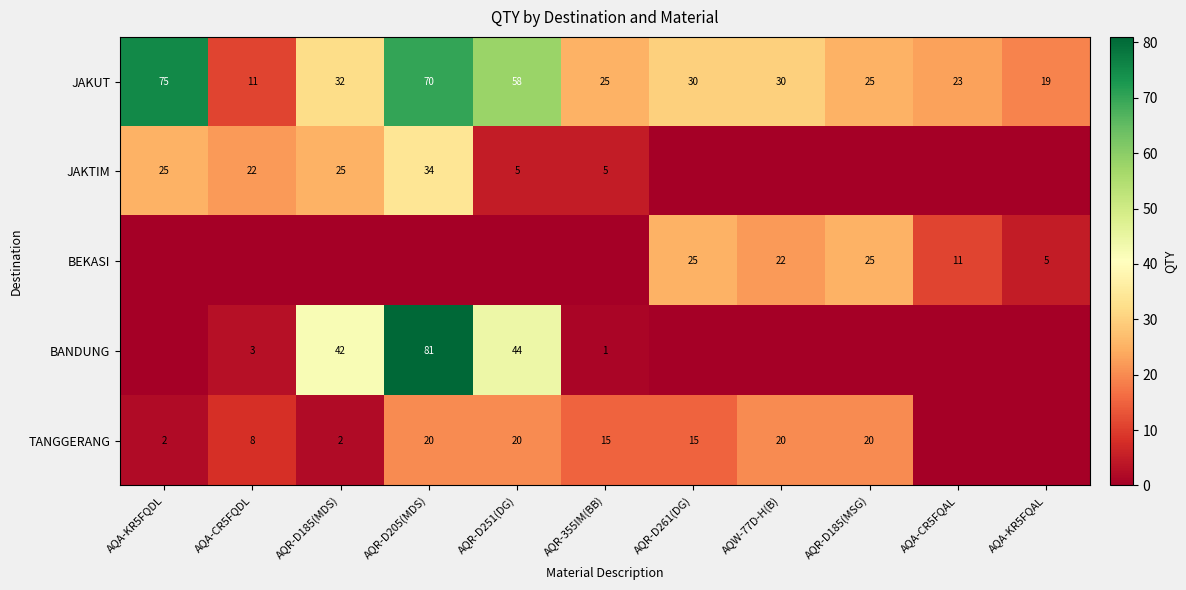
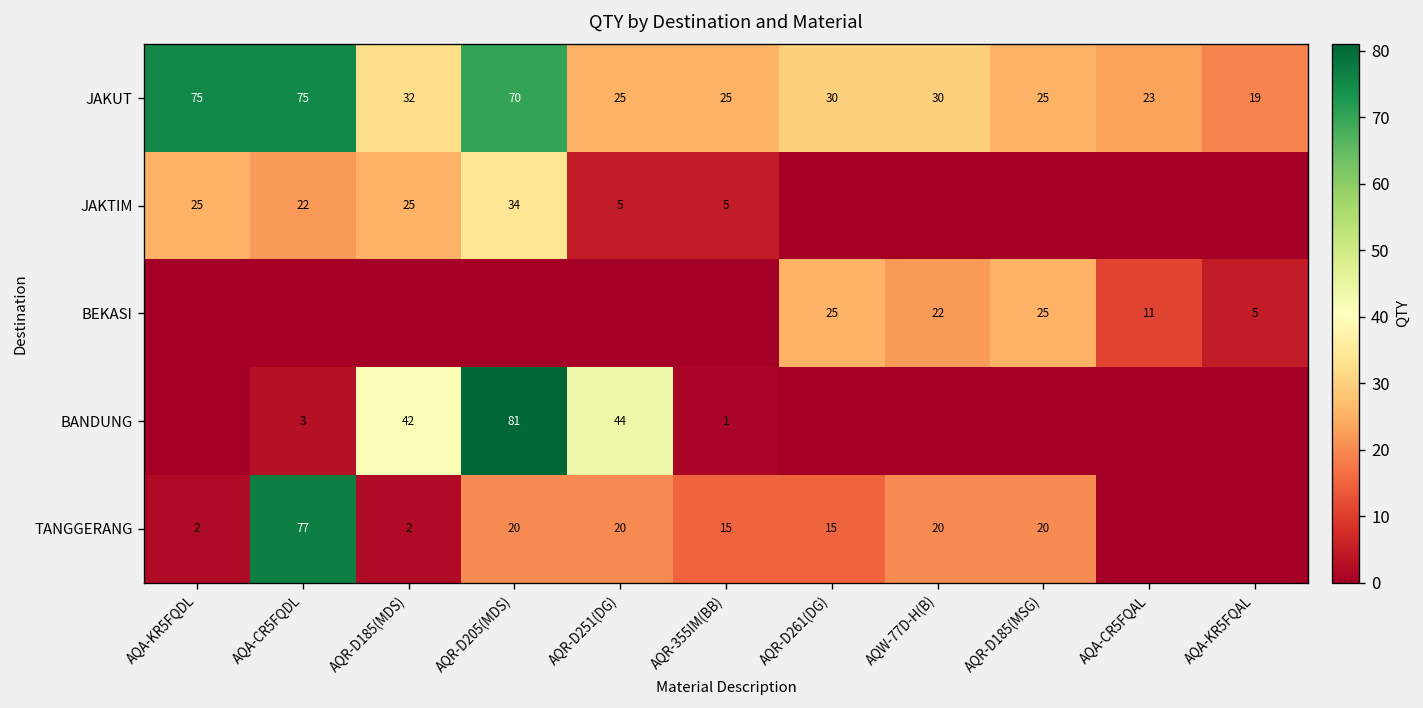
  {
    "JAKUT": {
      "AQA-KR5FQDL": 75,
-     "AQA-CR5FQDL": 11,
+     "AQA-CR5FQDL": 75,
      "AQR-D185(MDS)": 32,
      "AQR-D205(MDS)": 70,
-     "AQR-D251(DG)": 58,
+     "AQR-D251(DG)": 25,
      "AQR-355IM(BB)": 25,
      "AQR-D261(DG)": 30,
      "AQW-77D-H(B)": 30,
      "AQR-D185(MSG)": 25,
      "AQA-CR5FQAL": 23,
      "AQA-KR5FQAL": 19
    },
    "JAKTIM": {
      "AQA-KR5FQDL": 25,
      "AQA-CR5FQDL": 22,
      "AQR-D185(MDS)": 25,
      "AQR-D205(MDS)": 34,
      "AQR-D251(DG)": 5,
      "AQR-355IM(BB)": 5
    },
    "BEKASI": {
      "AQR-D261(DG)": 25,
      "AQW-77D-H(B)": 22,
      "AQR-D185(MSG)": 25,
      "AQA-CR5FQAL": 11,
      "AQA-KR5FQAL": 5
    },
    "BANDUNG": {
      "AQA-CR5FQDL": 3,
      "AQR-D185(MDS)": 42,
      "AQR-D205(MDS)": 81,
      "AQR-D251(DG)": 44,
      "AQR-355IM(BB)": 1
    },
    "TANGGERANG": {
      "AQA-KR5FQDL": 2,
-     "AQA-CR5FQDL": 8,
+     "AQA-CR5FQDL": 77,
      "AQR-D185(MDS)": 2,
      "AQR-D205(MDS)": 20,
      "AQR-D251(DG)": 20,
      "AQR-355IM(BB)": 15,
      "AQR-D261(DG)": 15,
      "AQW-77D-H(B)": 20,
      "AQR-D185(MSG)": 20
    }
  }
